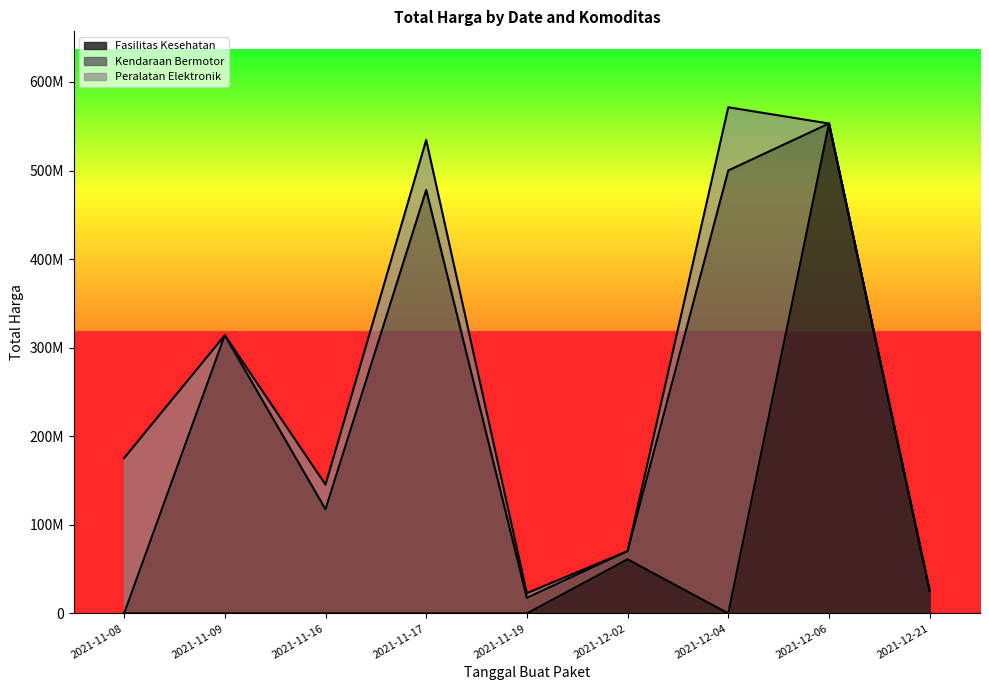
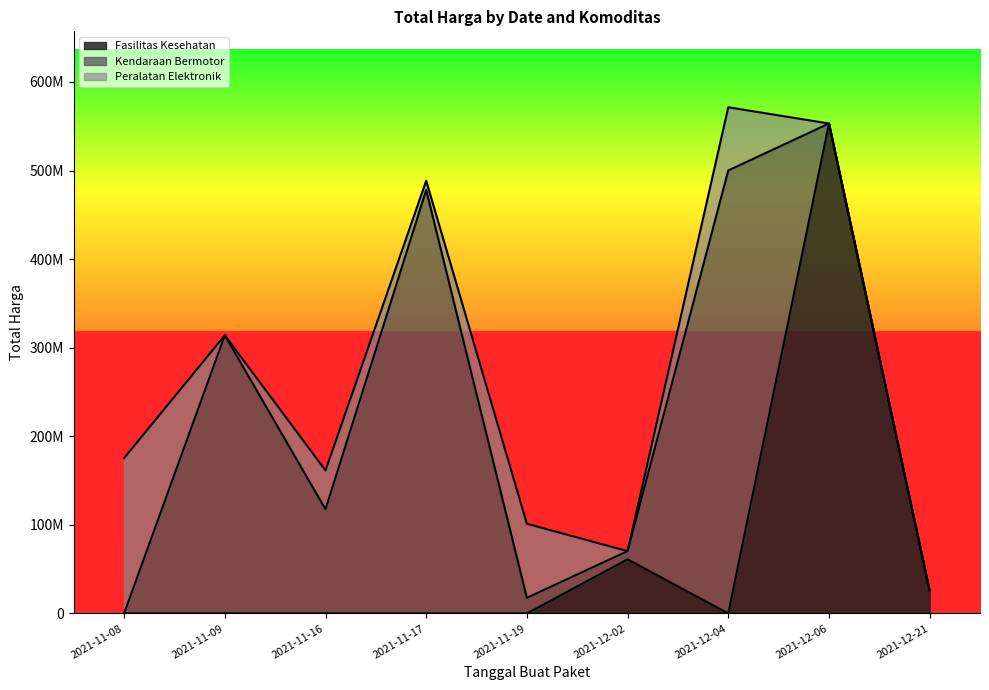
  {
    "Fasilitas Kesehatan": {
      "2021-11-09": 0,
      "2021-11-16": 0,
      "2021-11-17": 0,
      "2021-11-19": 0,
      "2021-12-02": 60000000,
      "2021-12-04": 0
    },
    "Kendaraan Bermotor": {
      "2021-11-16": 120000000,
      "2021-11-17": 480000000,
      "2021-11-19": 20000000,
      "2021-12-04": 500000000
    },
    "Peralatan Elektronik": {
      "2021-11-08": 180000000,
-     "2021-11-16": 30000000,
-     "2021-11-17": 60000000,
-     "2021-11-19": 10000000,
+     "2021-11-16": 40000000,
+     "2021-11-17": 10000000,
+     "2021-11-19": 80000000,
      "2021-12-04": 70000000
    }
  }
